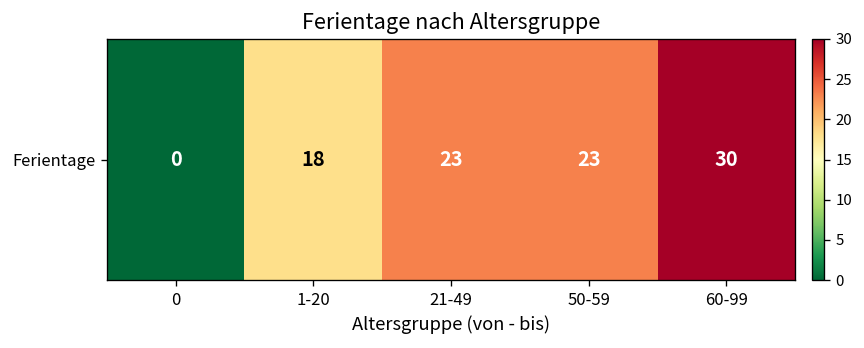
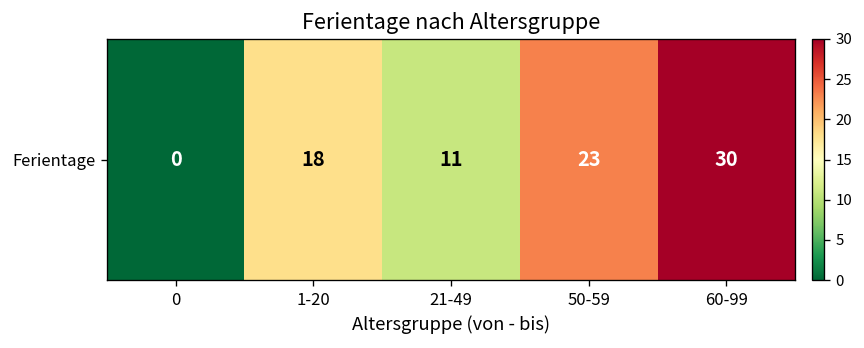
  {
    "Ferientage": {
      "0": 0,
      "1-20": 18,
-     "21-49": 23,
+     "21-49": 11,
      "50-59": 23,
      "60-99": 30
    }
  }
